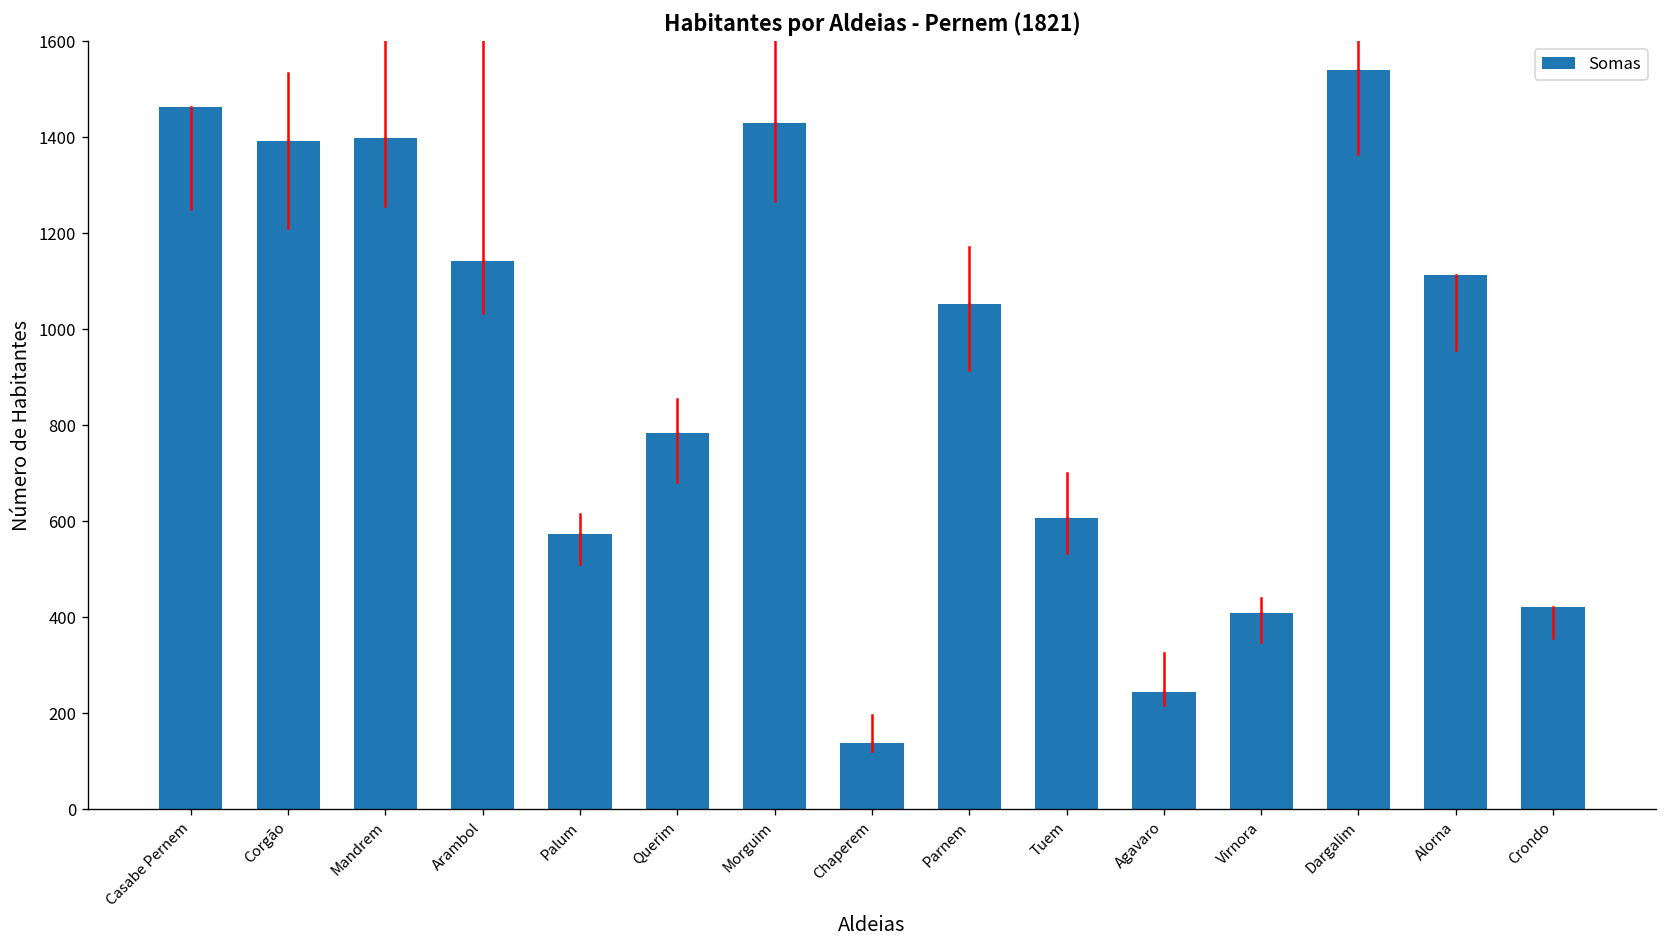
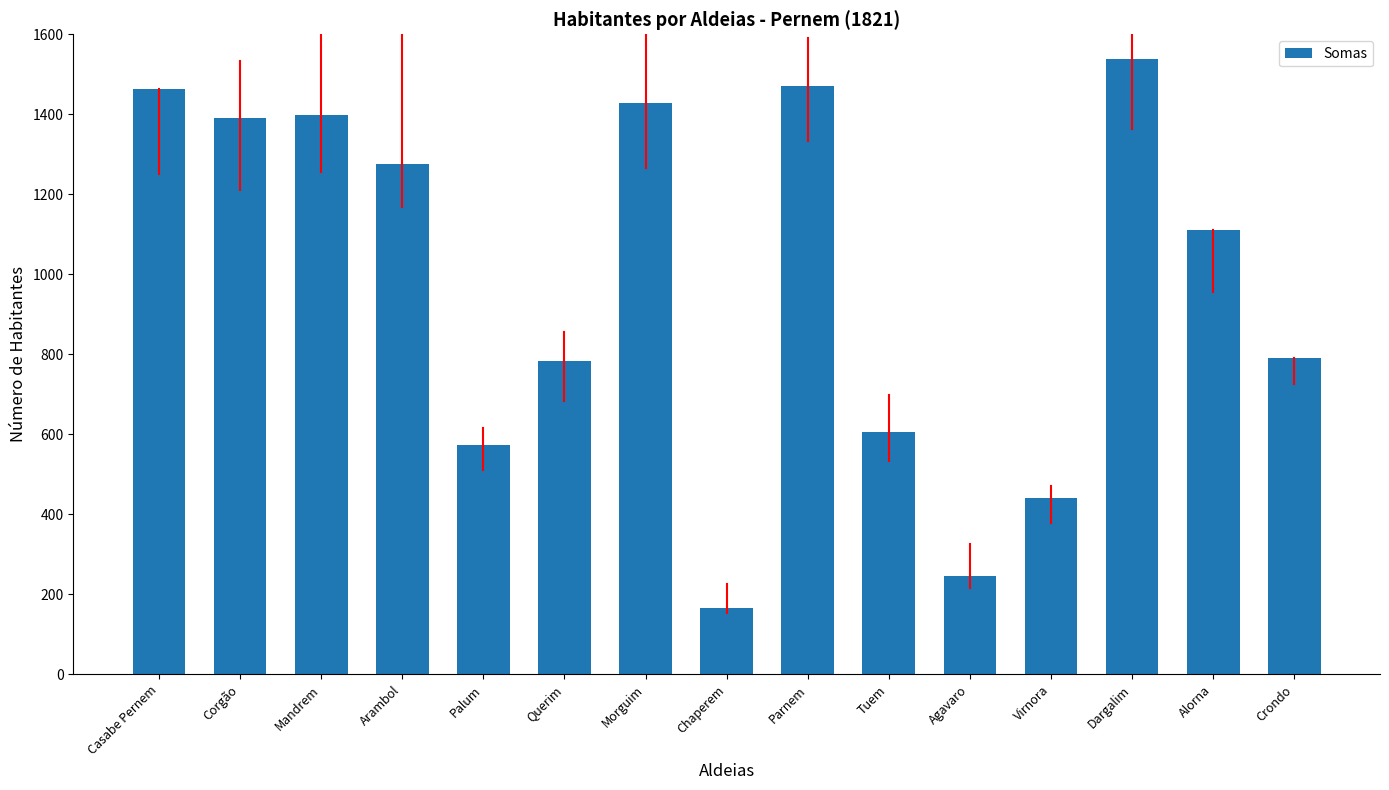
  {
    "Somas": {
      "Casabe Pernem": 1460,
      "Corgão": 1390,
      "Mandrem": 1400,
-     "Arambol": 1140,
+     "Arambol": 1280,
      "Palum": 570,
      "Querim": 780,
      "Morguim": 1430,
-     "Chaperem": 140,
-     "Parnem": 1050,
+     "Chaperem": 170,
+     "Parnem": 1470,
      "Tuem": 610,
      "Agavaro": 250,
-     "Virnora": 410,
+     "Virnora": 440,
      "Dargalim": 1540,
      "Alorna": 1110,
-     "Crondo": 420
+     "Crondo": 790
    }
  }
